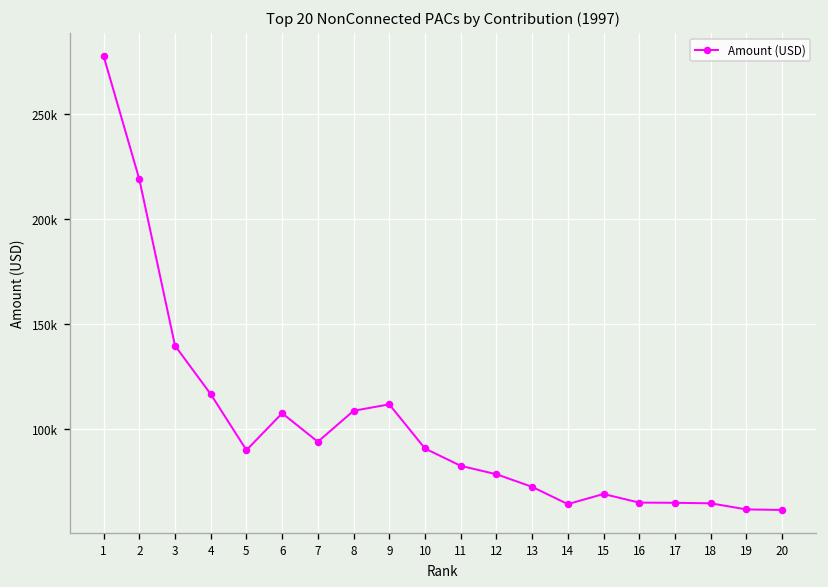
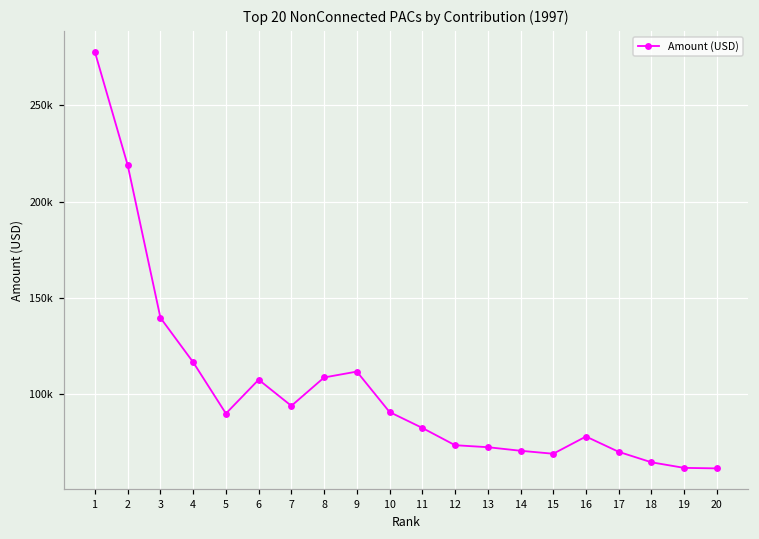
  {
    "1": 278000,
    "2": 219000,
    "3": 140000,
    "4": 117000,
    "5": 90000,
    "6": 108000,
    "7": 94000,
    "8": 109000,
    "9": 112000,
    "10": 91000,
    "11": 83000,
-   "12": 79000,
+   "12": 74000,
    "13": 73000,
-   "14": 64000,
+   "14": 71000,
    "15": 69000,
-   "16": 65000,
-   "17": 65000,
+   "16": 78000,
+   "17": 70000,
    "18": 65000,
    "19": 62000,
    "20": 62000
  }
